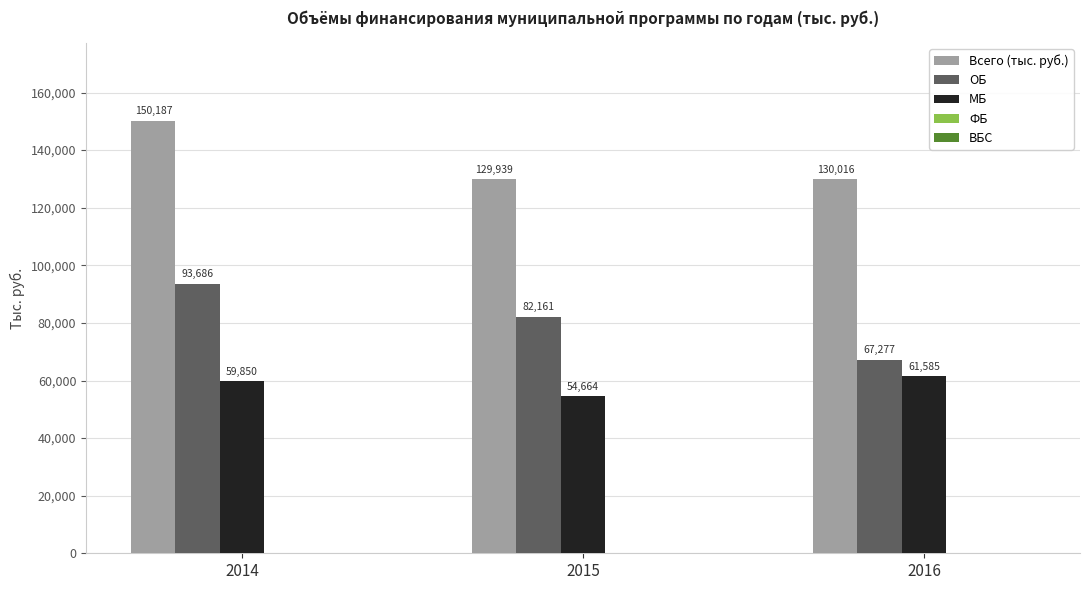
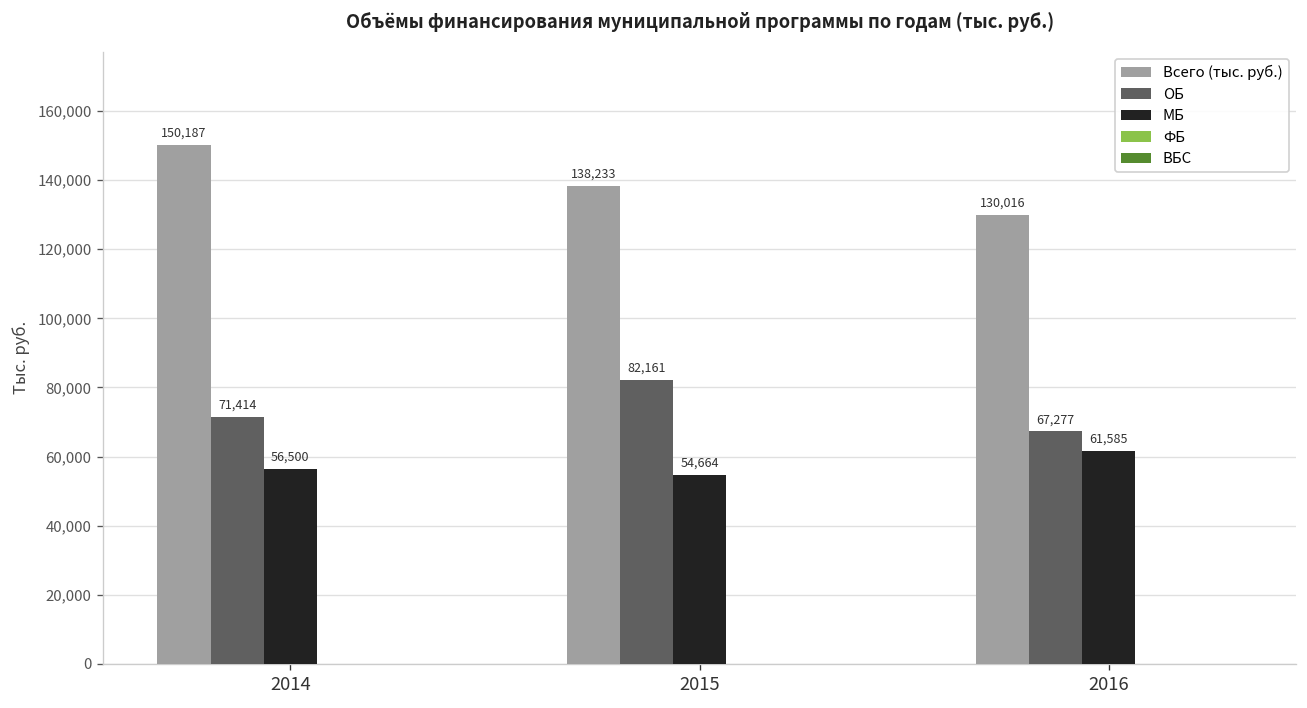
  {
    "Всего (тыс. руб.)": {
      "2014": "150,187",
-     "2015": "129,939",
+     "2015": "138,233",
      "2016": "130,016"
    },
    "ОБ": {
-     "2014": "93,686",
+     "2014": "71,414",
      "2015": "82,161",
      "2016": "67,277"
    },
    "МБ": {
-     "2014": "59,850",
+     "2014": "56,500",
      "2015": "54,664",
      "2016": "61,585"
    },
    "ФБ": {
      "2014": "0",
      "2015": "0",
      "2016": "0"
    },
    "ВБС": {
      "2014": "0",
      "2015": "0",
      "2016": "0"
    }
  }
